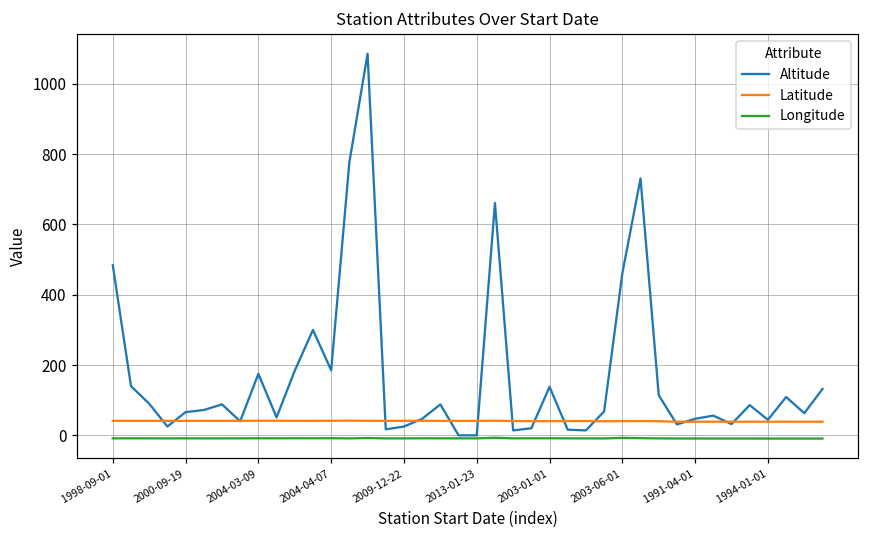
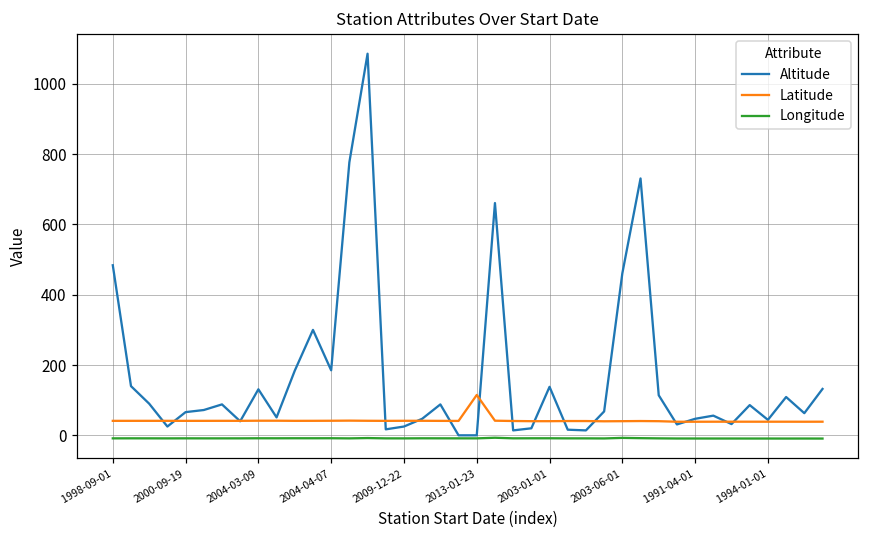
  {
    "Altitude": {
      "1998-09-01": 480,
      "2000-09-19": 70,
-     "2004-03-09": 180,
+     "2004-03-09": 130,
      "2004-04-07": 190,
      "2009-12-22": 30,
      "2013-01-23": 0,
      "2003-06-01": 460
    },
    "Latitude": {
      "1998-09-01": 40,
      "2000-09-19": 40,
      "2004-03-09": 40,
      "2004-04-07": 40,
      "2009-12-22": 40,
-     "2013-01-23": 40,
+     "2013-01-23": 110,
      "2003-06-01": 40
    },
    "Longitude": {
      "1998-09-01": -10,
      "2000-09-19": -10,
      "2004-03-09": -10,
      "2004-04-07": -10,
      "2009-12-22": -10,
      "2013-01-23": -10,
      "2003-06-01": -10,
      "1994-01-01": -10
    }
  }
